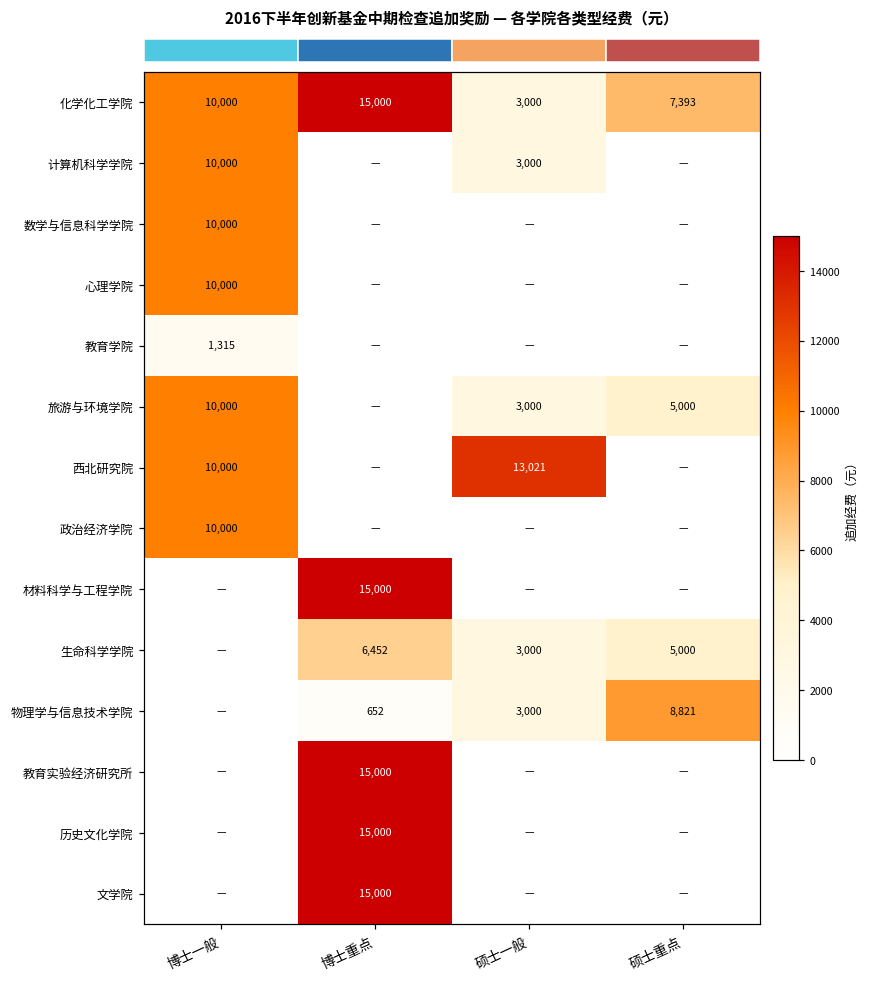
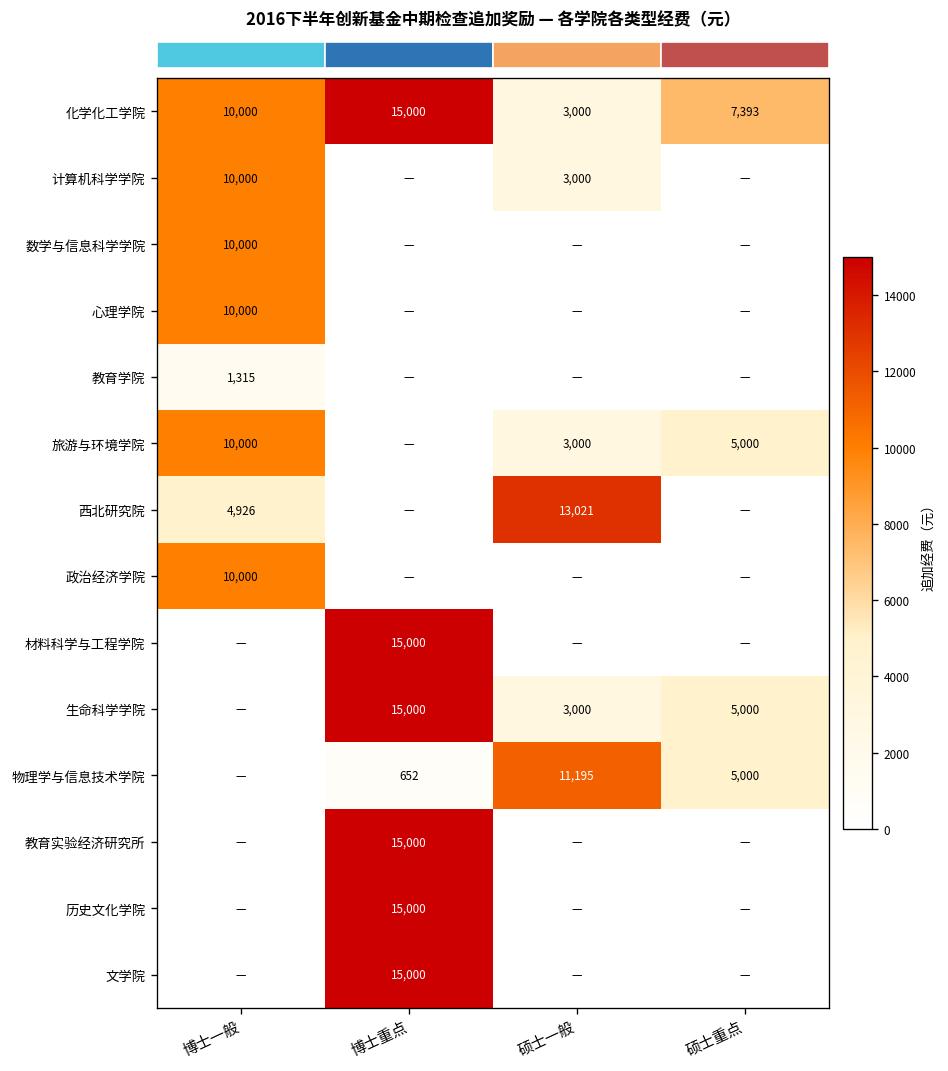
  {
    "化学化工学院": {
      "博士一般": "10,000",
      "博士重点": "15,000",
      "硕士一般": "3,000",
      "硕士重点": "7,393"
    },
    "计算机科学学院": {
      "博士一般": "10,000",
      "硕士一般": "3,000"
    },
    "数学与信息科学学院": {
      "博士一般": "10,000"
    },
    "心理学院": {
      "博士一般": "10,000"
    },
    "教育学院": {
      "博士一般": "1,315"
    },
    "旅游与环境学院": {
      "博士一般": "10,000",
      "硕士一般": "3,000",
      "硕士重点": "5,000"
    },
    "西北研究院": {
-     "博士一般": "10,000",
+     "博士一般": "4,926",
      "硕士一般": "13,021"
    },
    "政治经济学院": {
      "博士一般": "10,000"
    },
    "材料科学与工程学院": {
      "博士重点": "15,000"
    },
    "生命科学学院": {
-     "博士重点": "6,452",
+     "博士重点": "15,000",
      "硕士一般": "3,000",
      "硕士重点": "5,000"
    },
    "物理学与信息技术学院": {
      "博士重点": "652",
-     "硕士一般": "3,000",
-     "硕士重点": "8,821"
+     "硕士一般": "11,195",
+     "硕士重点": "5,000"
    },
    "教育实验经济研究所": {
      "博士重点": "15,000"
    },
    "历史文化学院": {
      "博士重点": "15,000"
    },
    "文学院": {
      "博士重点": "15,000"
    }
  }
